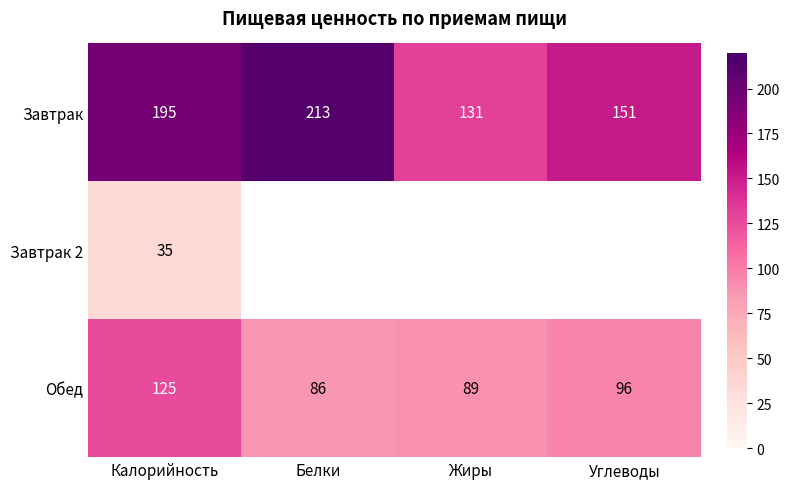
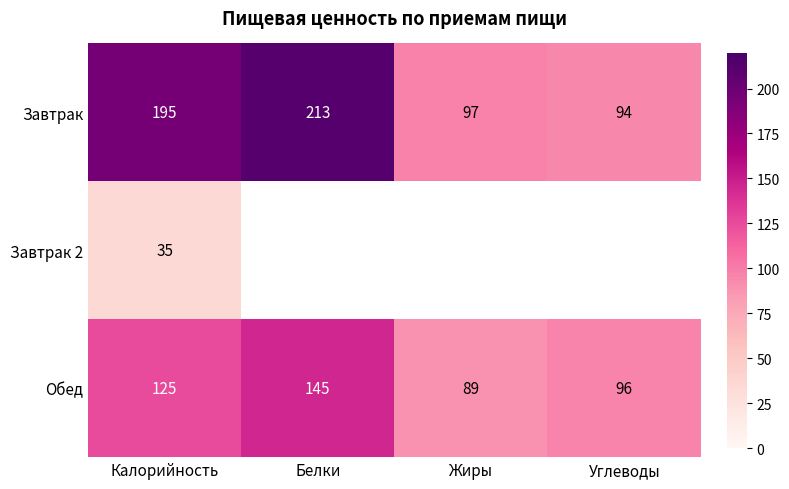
  {
    "Завтрак": {
      "Калорийность": 195,
      "Белки": 213,
-     "Жиры": 131,
-     "Углеводы": 151
+     "Жиры": 97,
+     "Углеводы": 94
    },
    "Завтрак 2": {
      "Калорийность": 35
    },
    "Обед": {
      "Калорийность": 125,
-     "Белки": 86,
+     "Белки": 145,
      "Жиры": 89,
      "Углеводы": 96
    }
  }
